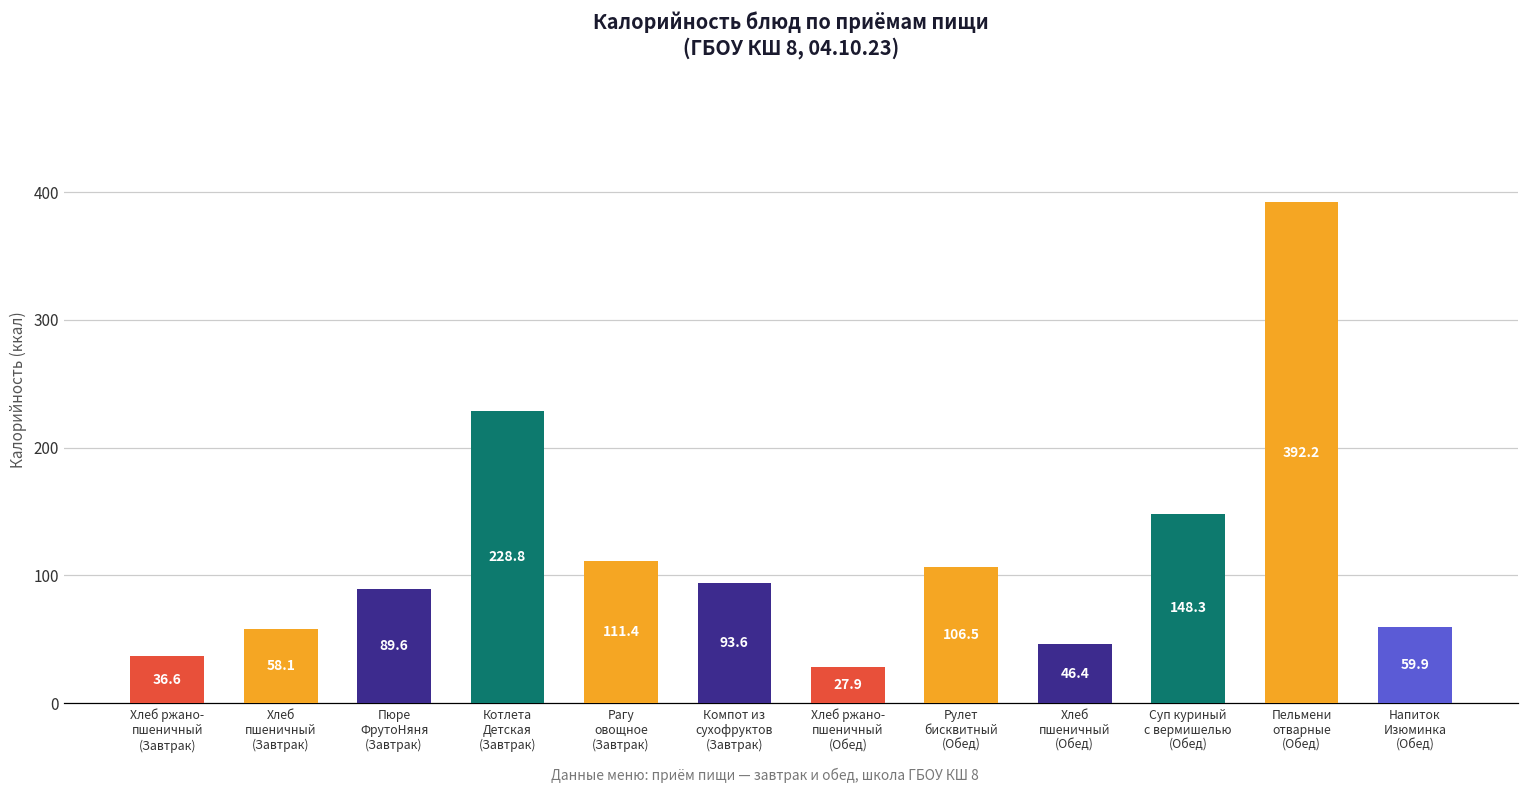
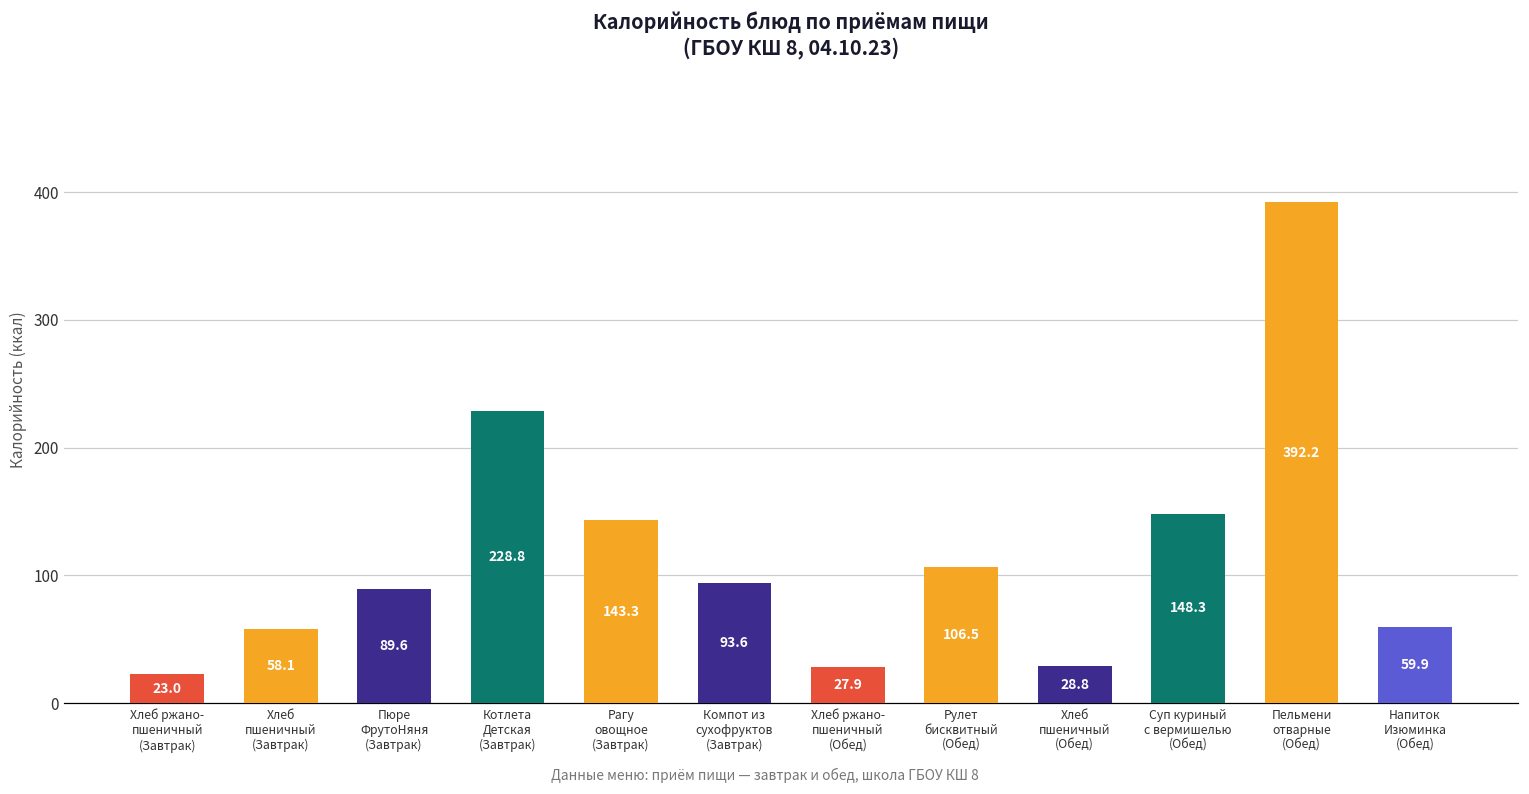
  {
-   "Хлеб ржано- пшеничный (Завтрак)": 36.6,
+   "Хлеб ржано- пшеничный (Завтрак)": 23.0,
    "Хлеб пшеничный (Завтрак)": 58.1,
    "Пюре ФрутоНяня (Завтрак)": 89.6,
    "Котлета Детская (Завтрак)": 228.8,
-   "Рагу овощное (Завтрак)": 111.4,
+   "Рагу овощное (Завтрак)": 143.3,
    "Компот из сухофруктов (Завтрак)": 93.6,
    "Хлеб ржано- пшеничный (Обед)": 27.9,
    "Рулет бисквитный (Обед)": 106.5,
-   "Хлеб пшеничный (Обед)": 46.4,
+   "Хлеб пшеничный (Обед)": 28.8,
    "Суп куриный с вермишелью (Обед)": 148.3,
    "Пельмени отварные (Обед)": 392.2,
    "Напиток Изюминка (Обед)": 59.9
  }
